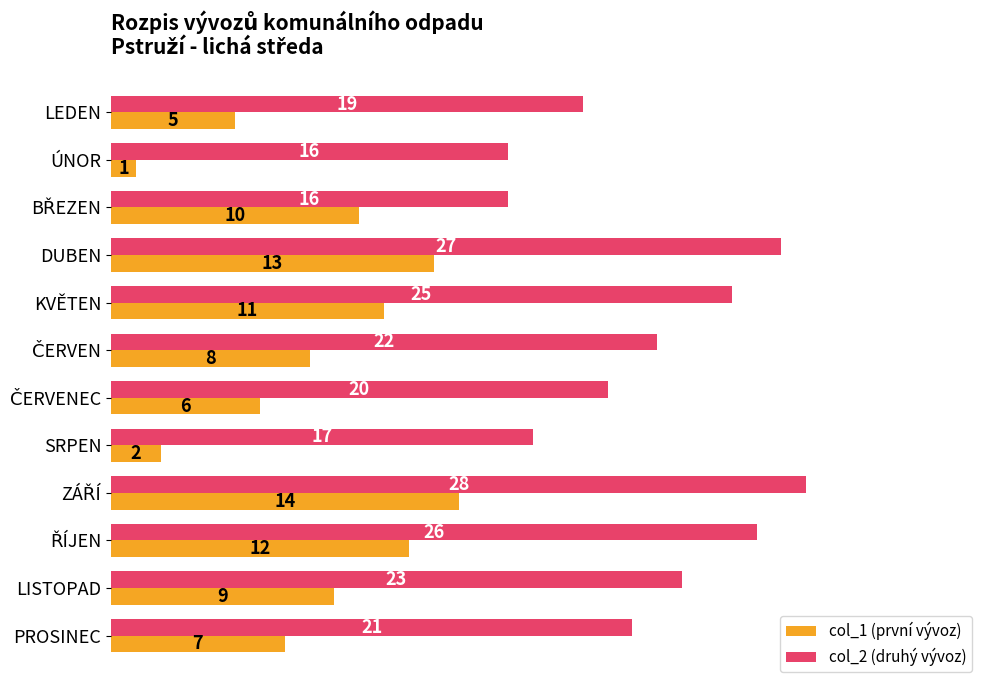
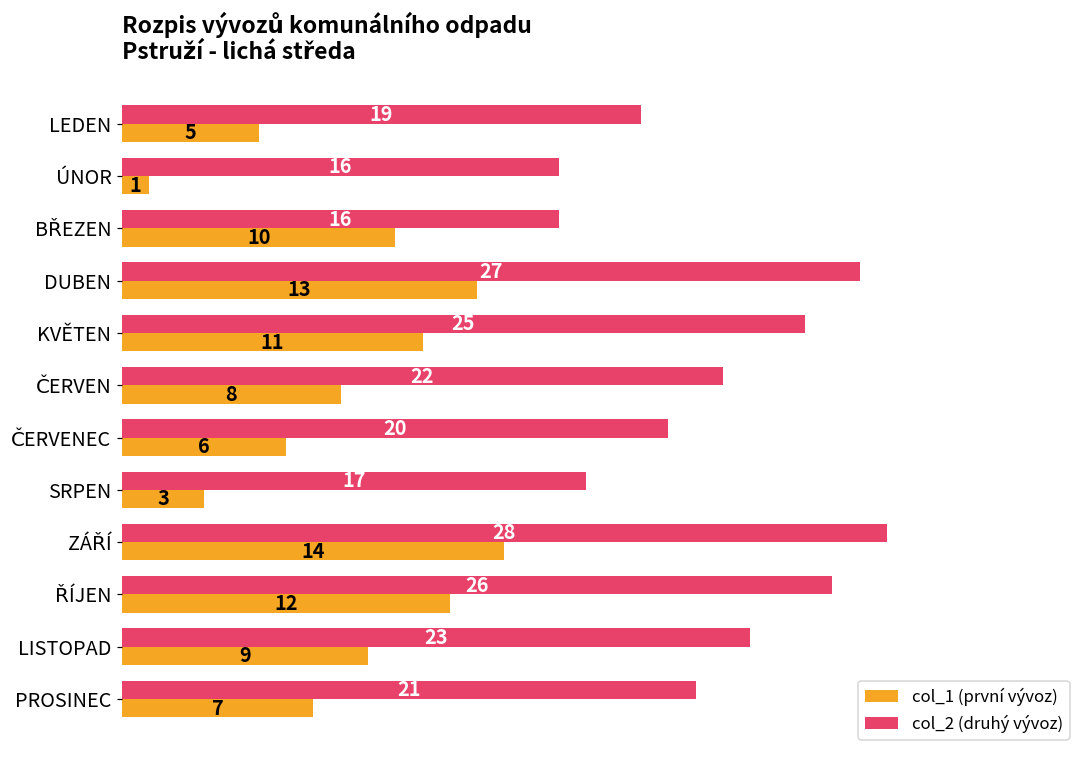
  {
    "col_1 (první vývoz)": {
      "LEDEN": 5,
      "ÚNOR": 1,
      "BŘEZEN": 10,
      "DUBEN": 13,
      "KVĚTEN": 11,
      "ČERVEN": 8,
      "ČERVENEC": 6,
-     "SRPEN": 2,
+     "SRPEN": 3,
      "ZÁŘÍ": 14,
      "ŘÍJEN": 12,
      "LISTOPAD": 9,
      "PROSINEC": 7
    },
    "col_2 (druhý vývoz)": {
      "LEDEN": 19,
      "ÚNOR": 16,
      "BŘEZEN": 16,
      "DUBEN": 27,
      "KVĚTEN": 25,
      "ČERVEN": 22,
      "ČERVENEC": 20,
      "SRPEN": 17,
      "ZÁŘÍ": 28,
      "ŘÍJEN": 26,
      "LISTOPAD": 23,
      "PROSINEC": 21
    }
  }
